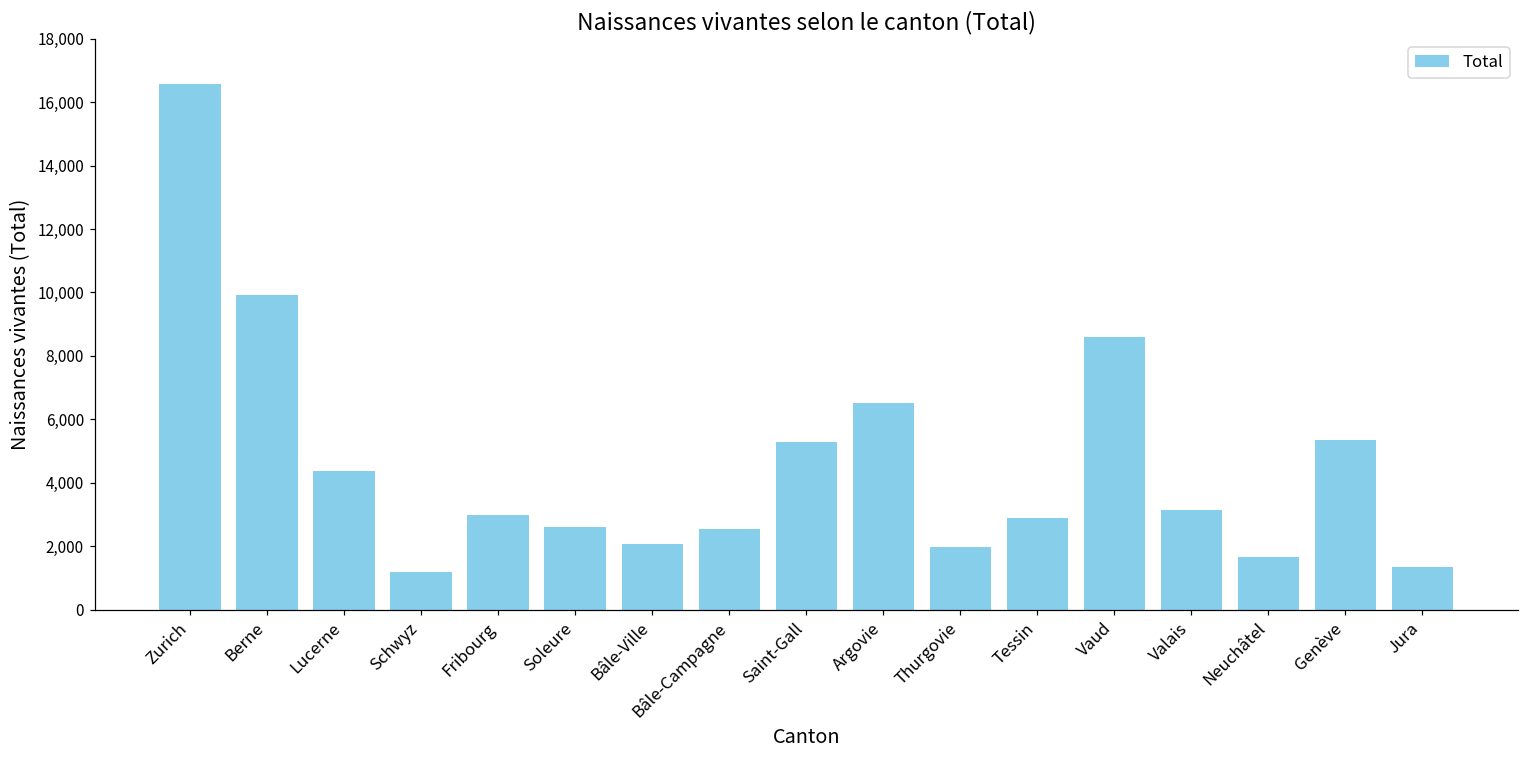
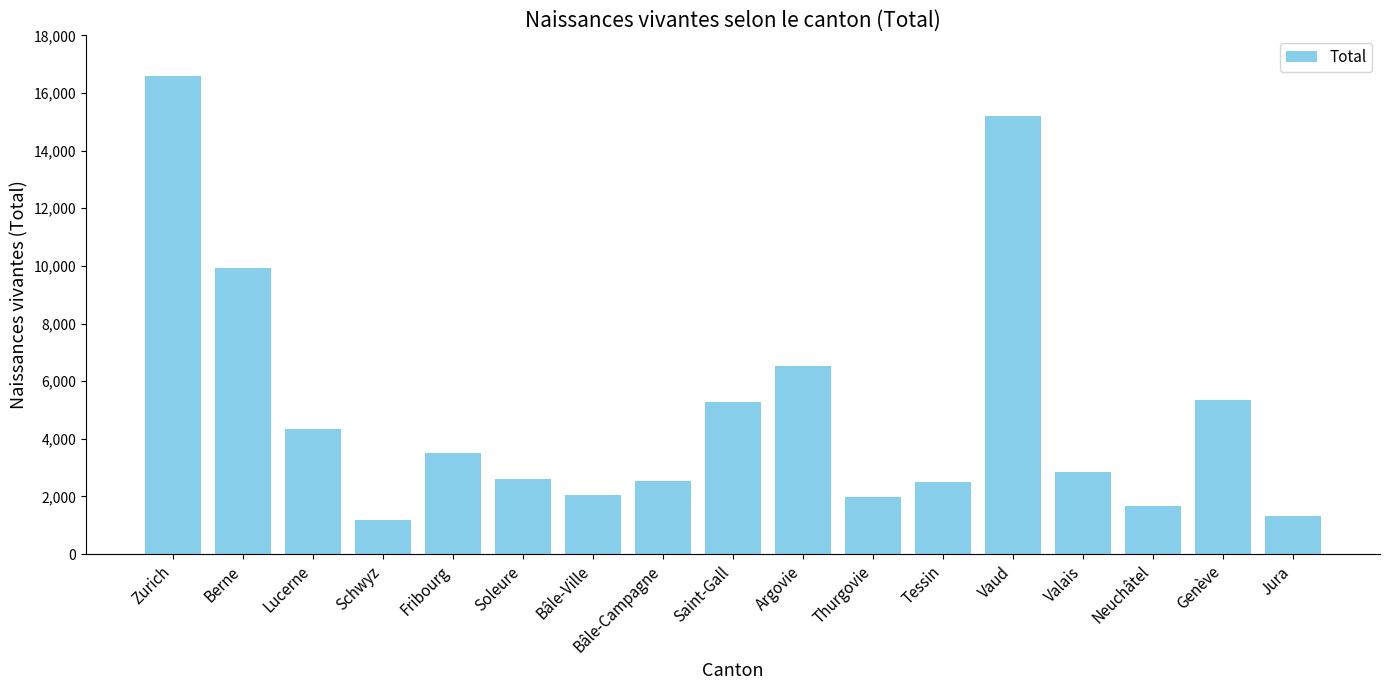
  {
    "Zurich": "16,600",
    "Berne": "9,900",
    "Lucerne": "4,400",
    "Schwyz": "1,200",
-   "Fribourg": "3,000",
+   "Fribourg": "3,500",
    "Soleure": "2,600",
    "Bâle-Ville": "2,100",
    "Bâle-Campagne": "2,500",
    "Saint-Gall": "5,300",
    "Argovie": "6,500",
    "Thurgovie": "2,000",
-   "Tessin": "2,900",
-   "Vaud": "8,600",
-   "Valais": "3,100",
+   "Tessin": "2,500",
+   "Vaud": "15,200",
+   "Valais": "2,800",
    "Neuchâtel": "1,700",
    "Genève": "5,400",
    "Jura": "1,300"
  }
